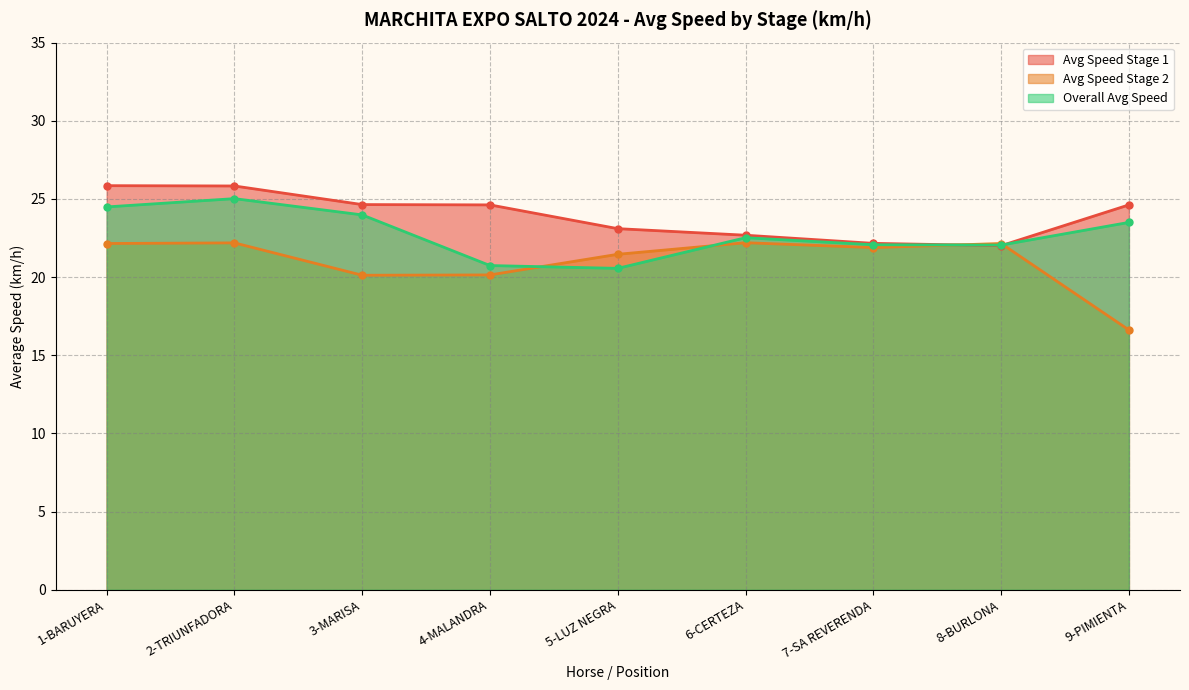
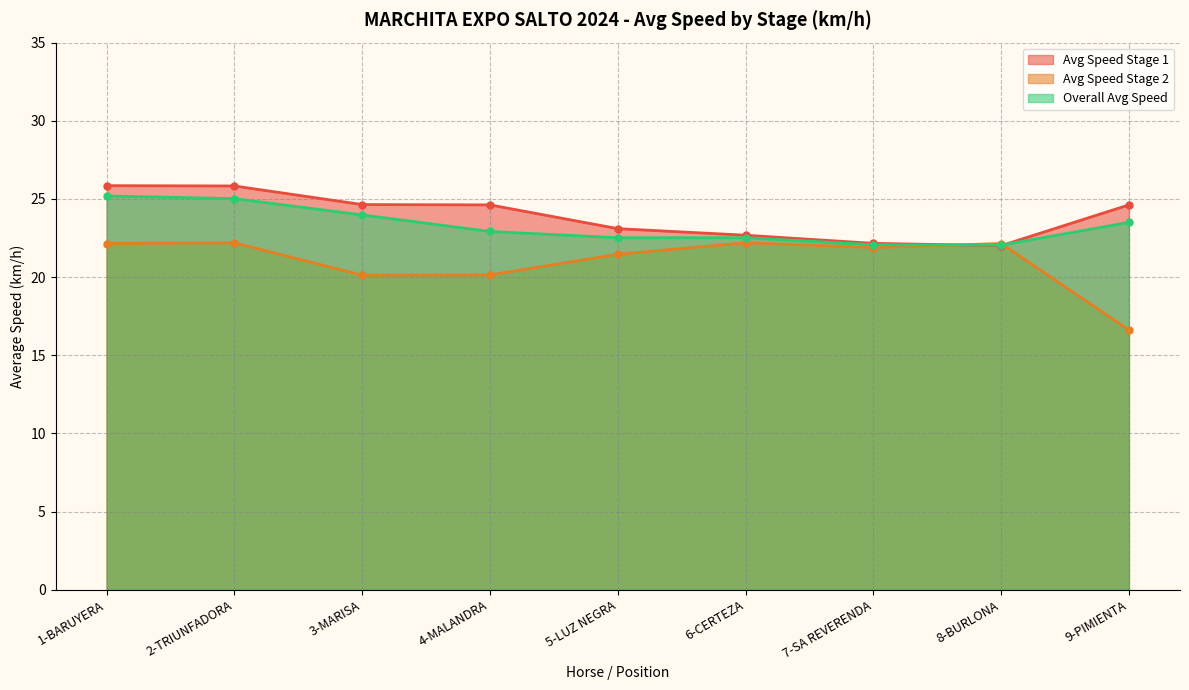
  {
    "Overall Avg Speed": {
-     "1-BARUYERA": 24.5,
+     "1-BARUYERA": 25.2,
      "2-TRIUNFADORA": 25.0,
      "3-MARISA": 24.0,
-     "4-MALANDRA": 20.7,
-     "5-LUZ NEGRA": 20.6,
+     "4-MALANDRA": 22.9,
+     "5-LUZ NEGRA": 22.5,
      "9-PIMIENTA": 23.5
    }
  }
